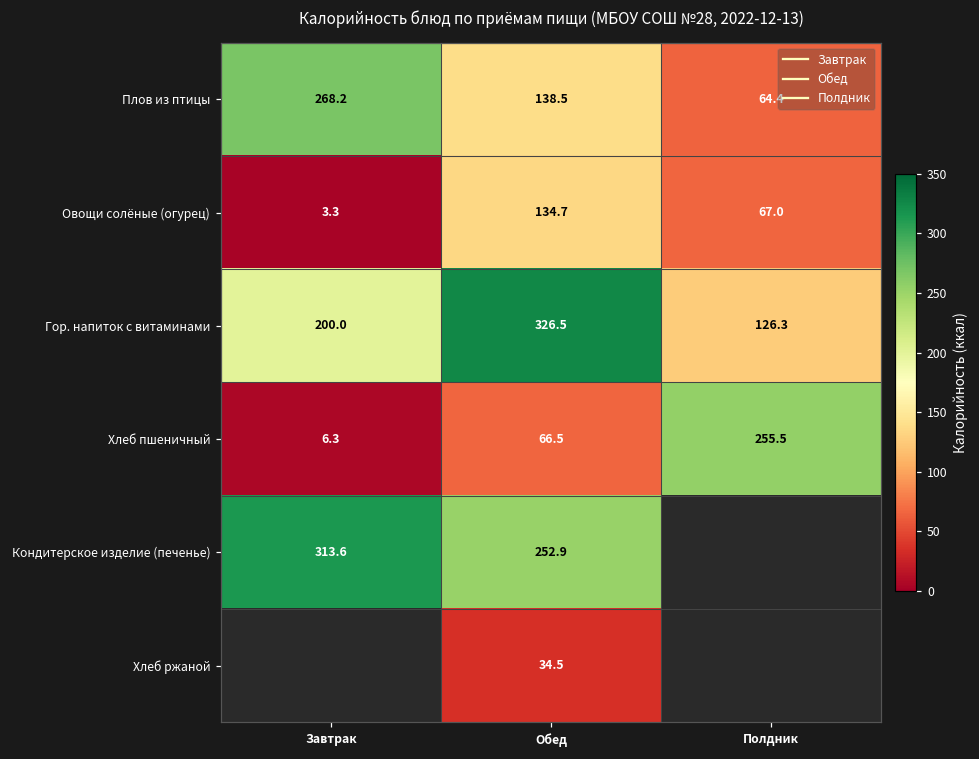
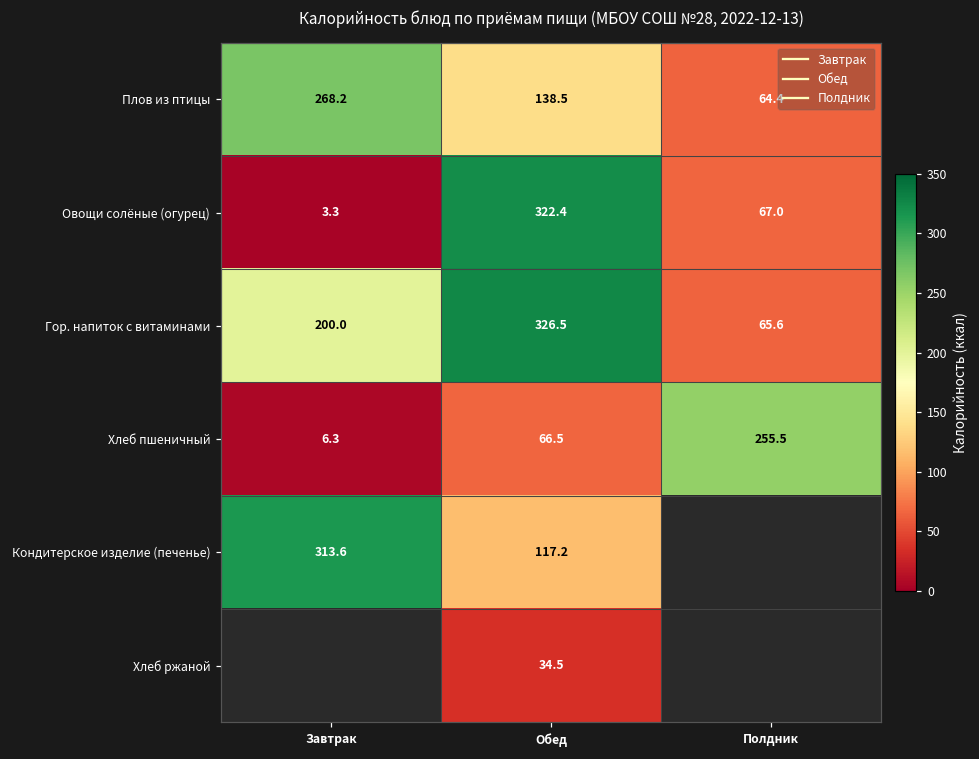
  {
    "Плов из птицы": {
      "Завтрак": 268.2,
      "Обед": 138.5
    },
    "Овощи солёные (огурец)": {
      "Завтрак": 3.3,
-     "Обед": 134.7,
+     "Обед": 322.4,
      "Полдник": 67.0
    },
    "Гор. напиток с витаминами": {
      "Завтрак": 200.0,
      "Обед": 326.5,
-     "Полдник": 126.3
+     "Полдник": 65.6
    },
    "Хлеб пшеничный": {
      "Завтрак": 6.3,
      "Обед": 66.5,
      "Полдник": 255.5
    },
    "Кондитерское изделие (печенье)": {
      "Завтрак": 313.6,
-     "Обед": 252.9
+     "Обед": 117.2
    },
    "Хлеб ржаной": {
      "Обед": 34.5
    }
  }
